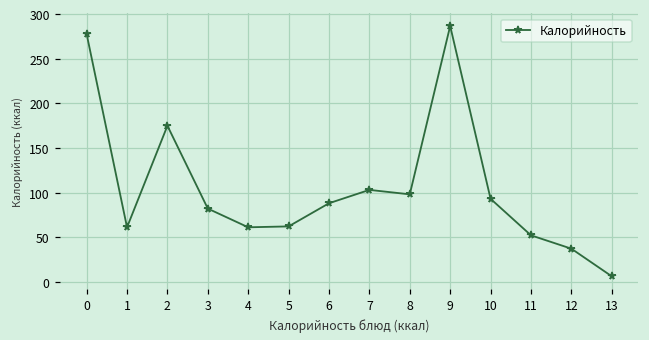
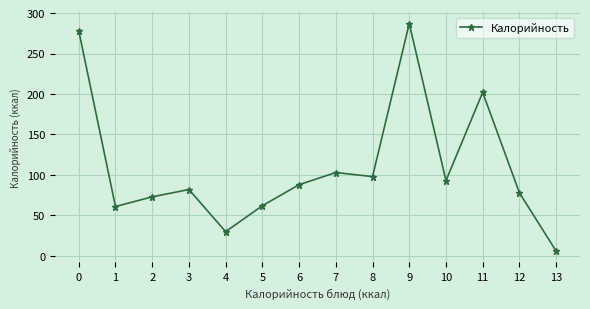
  {
    "0": 280,
    "1": 60,
-   "2": 180,
+   "2": 70,
    "3": 80,
-   "4": 60,
+   "4": 30,
    "5": 60,
    "6": 90,
    "7": 100,
    "8": 100,
    "9": 290,
    "10": 90,
-   "11": 50,
-   "12": 40,
+   "11": 200,
+   "12": 80,
    "13": 10
  }
